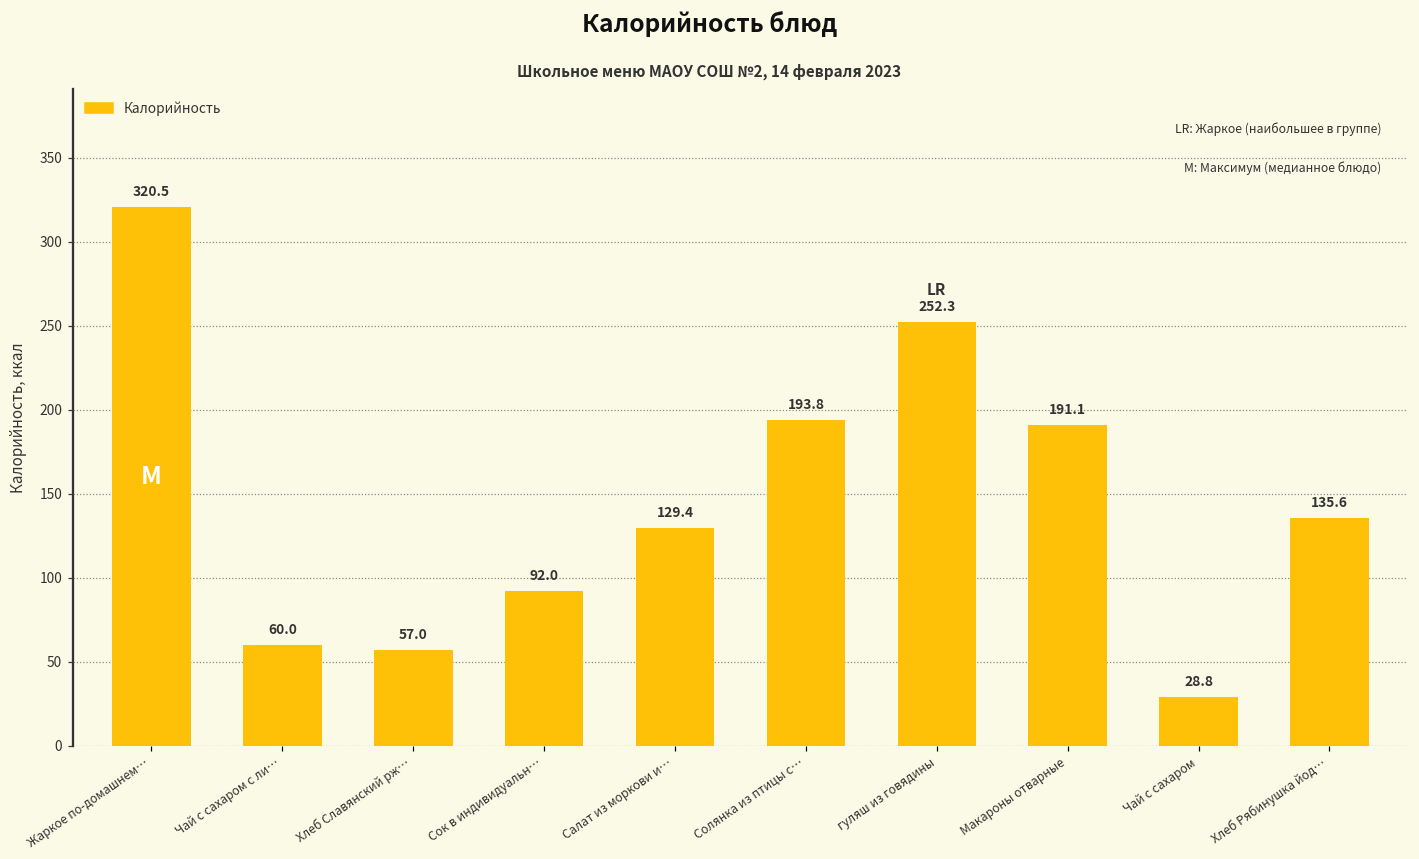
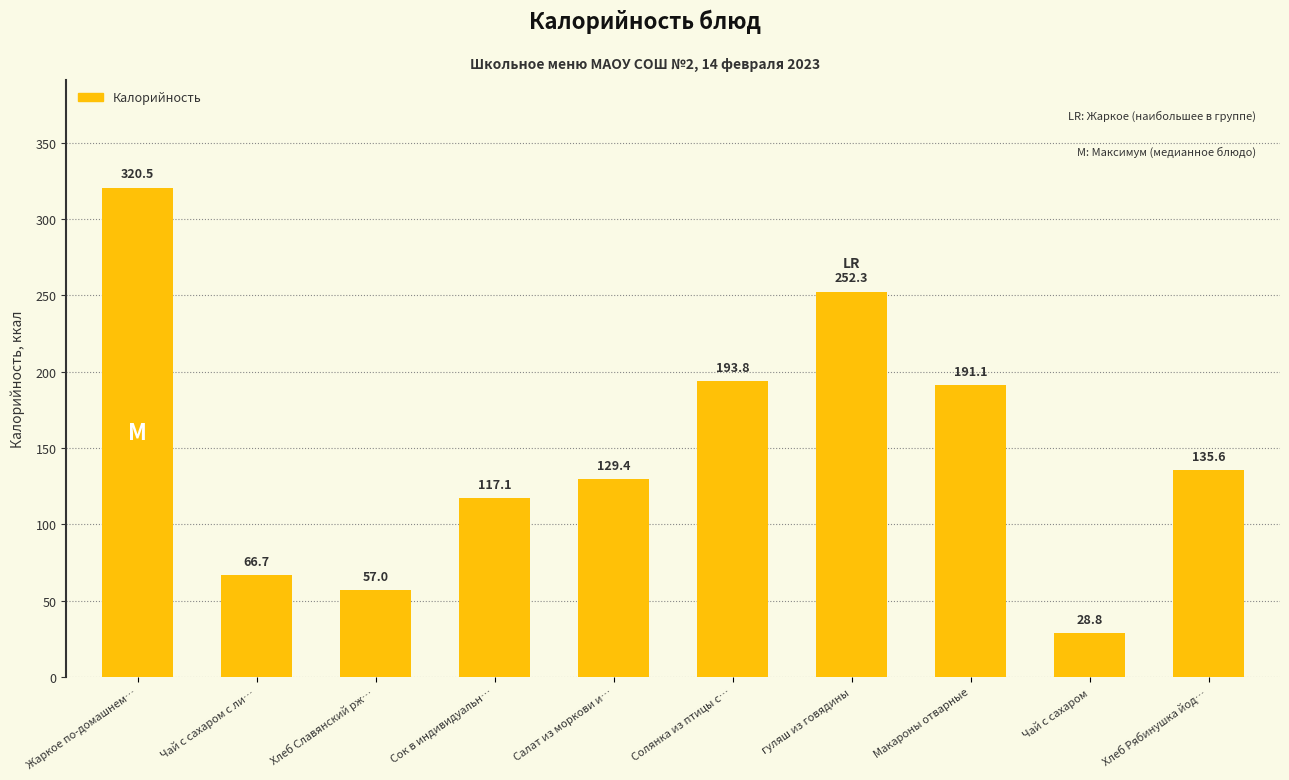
  {
    "Жаркое по-домашнем…": 320.5,
-   "Чай с сахаром с ли…": 60.0,
+   "Чай с сахаром с ли…": 66.7,
    "Хлеб Славянский рж…": 57.0,
-   "Сок в индивидуальн…": 92.0,
+   "Сок в индивидуальн…": 117.1,
    "Салат из моркови и…": 129.4,
    "Солянка из птицы с…": 193.8,
    "гуляш из говядины": 252.3,
    "Макароны отварные": 191.1,
    "Чай с сахаром": 28.8,
    "Хлеб Рябинушка йод…": 135.6
  }
